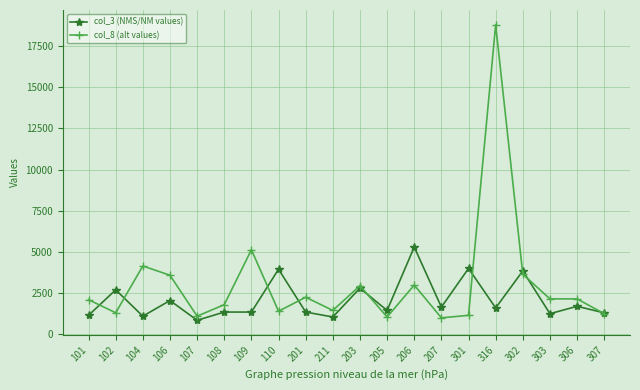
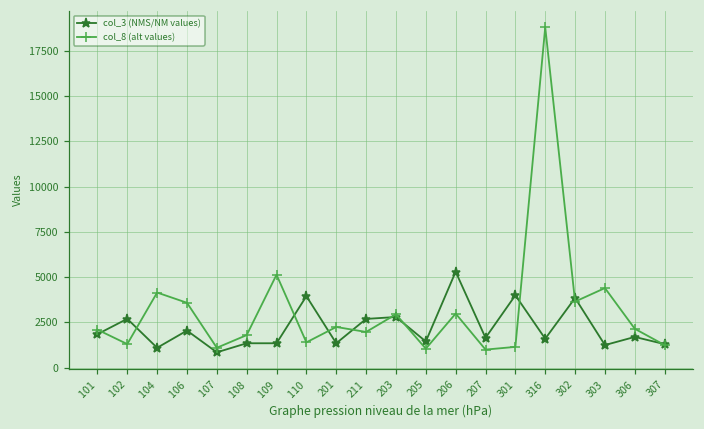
  {
    "col_3 (NMS/NM values)": {
-     "101": 1200,
+     "101": 1900,
      "102": 2700,
      "104": 1100,
      "106": 2100,
      "107": 900,
      "108": 1400,
      "109": 1400,
      "110": 4000,
      "201": 1400,
-     "211": 1100,
+     "211": 2700,
      "205": 1500,
      "206": 5300,
      "207": 1700,
      "301": 4000,
      "316": 1600,
      "302": 3900,
      "303": 1300,
      "306": 1700
    },
    "col_8 (alt values)": {
      "101": 2100,
      "102": 1300,
      "104": 4200,
      "106": 3600,
      "107": 1100,
      "108": 1800,
      "109": 5100,
      "110": 1400,
      "201": 2300,
-     "211": 1500,
+     "211": 2000,
      "205": 1100,
      "206": 3000,
      "207": 1000,
      "301": 1200,
      "316": 18800,
      "302": 3700,
-     "303": 2200,
+     "303": 4400,
      "306": 2200
    }
  }
